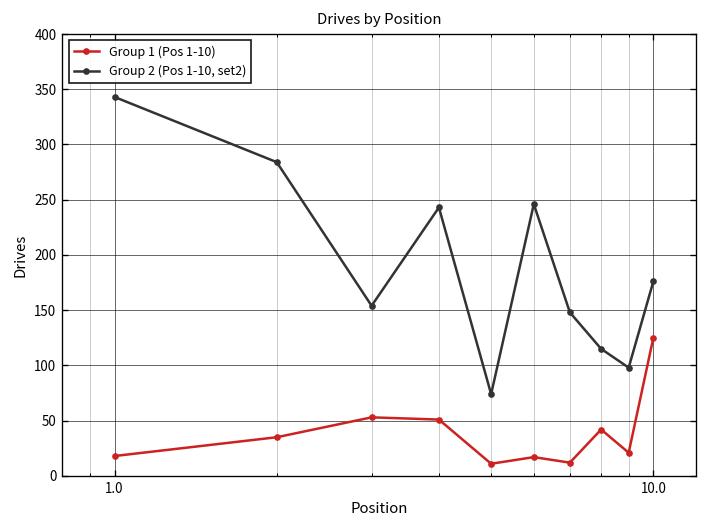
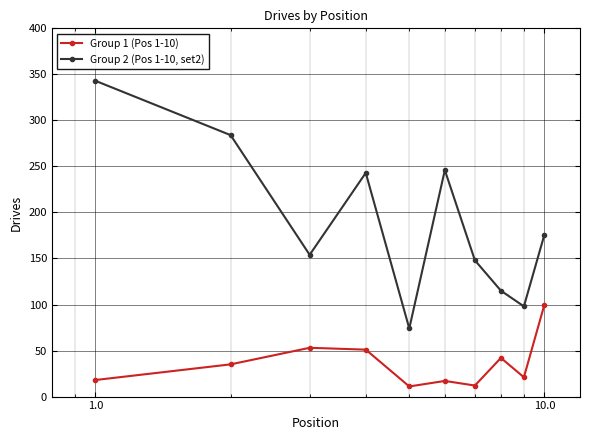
  {
    "Group 1 (Pos 1-10)": {
      "1.0": 20,
-     "10.0": 130
+     "10.0": 100
    },
    "Group 2 (Pos 1-10, set2)": {
      "1.0": 340,
      "10.0": 180
    }
  }
